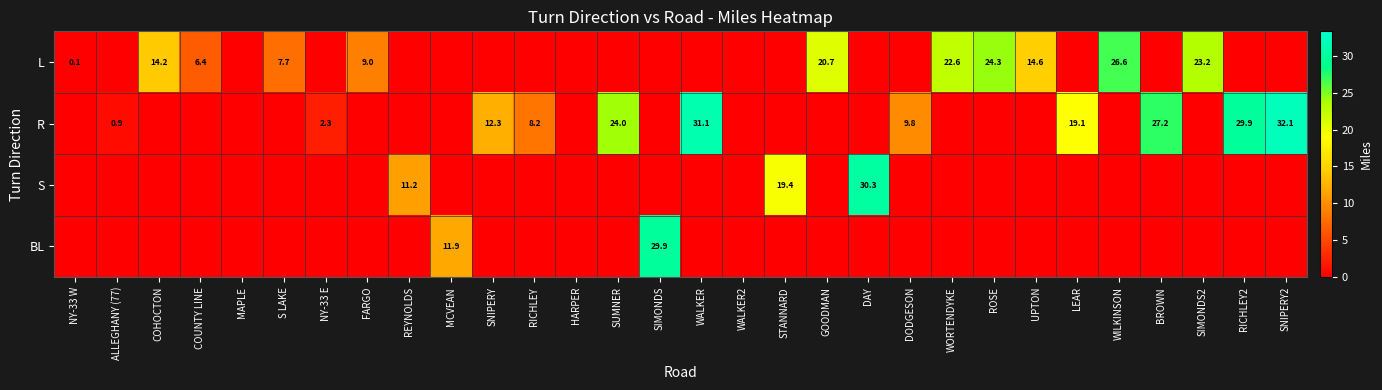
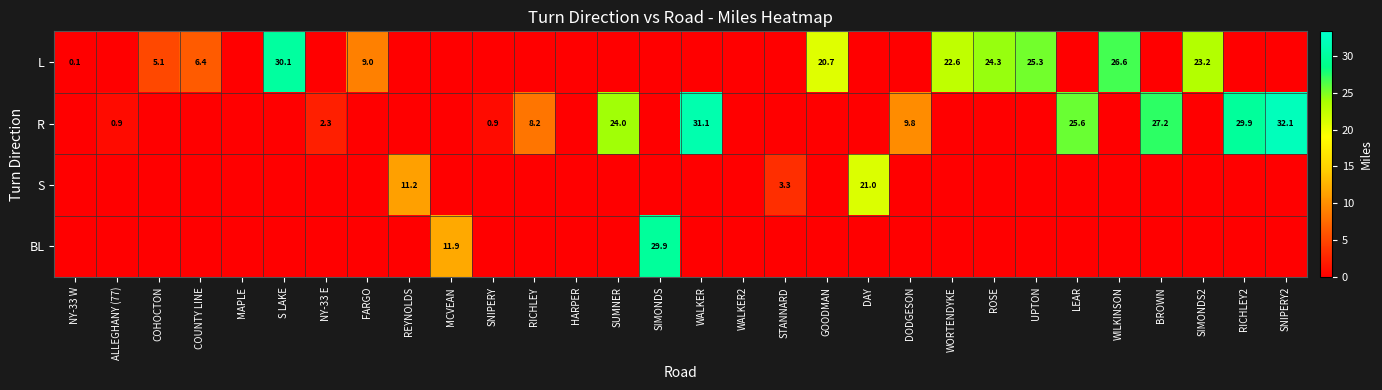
  {
    "L": {
      "NY-33 W": 0.1,
-     "COHOCTON": 14.2,
+     "COHOCTON": 5.1,
      "COUNTY LINE": 6.4,
-     "S LAKE": 7.7,
+     "S LAKE": 30.1,
      "FARGO": 9.0,
      "GOODMAN": 20.7,
      "WORTENDYKE": 22.6,
      "ROSE": 24.3,
-     "UPTON": 14.6,
+     "UPTON": 25.3,
      "WILKINSON": 26.6,
      "SIMONDS2": 23.2
    },
    "R": {
      "ALLEGHANY (77)": 0.9,
      "NY-33 E": 2.3,
-     "SNIPERY": 12.3,
+     "SNIPERY": 0.9,
      "RICHLEY": 8.2,
      "SUMNER": 24.0,
      "WALKER": 31.1,
      "DODGESON": 9.8,
-     "LEAR": 19.1,
+     "LEAR": 25.6,
      "BROWN": 27.2,
      "RICHLEY2": 29.9,
      "SNIPERY2": 32.1
    },
    "S": {
      "REYNOLDS": 11.2,
-     "STANNARD": 19.4,
-     "DAY": 30.3
+     "STANNARD": 3.3,
+     "DAY": 21.0
    },
    "BL": {
      "MCVEAN": 11.9,
      "SIMONDS": 29.9
    }
  }
